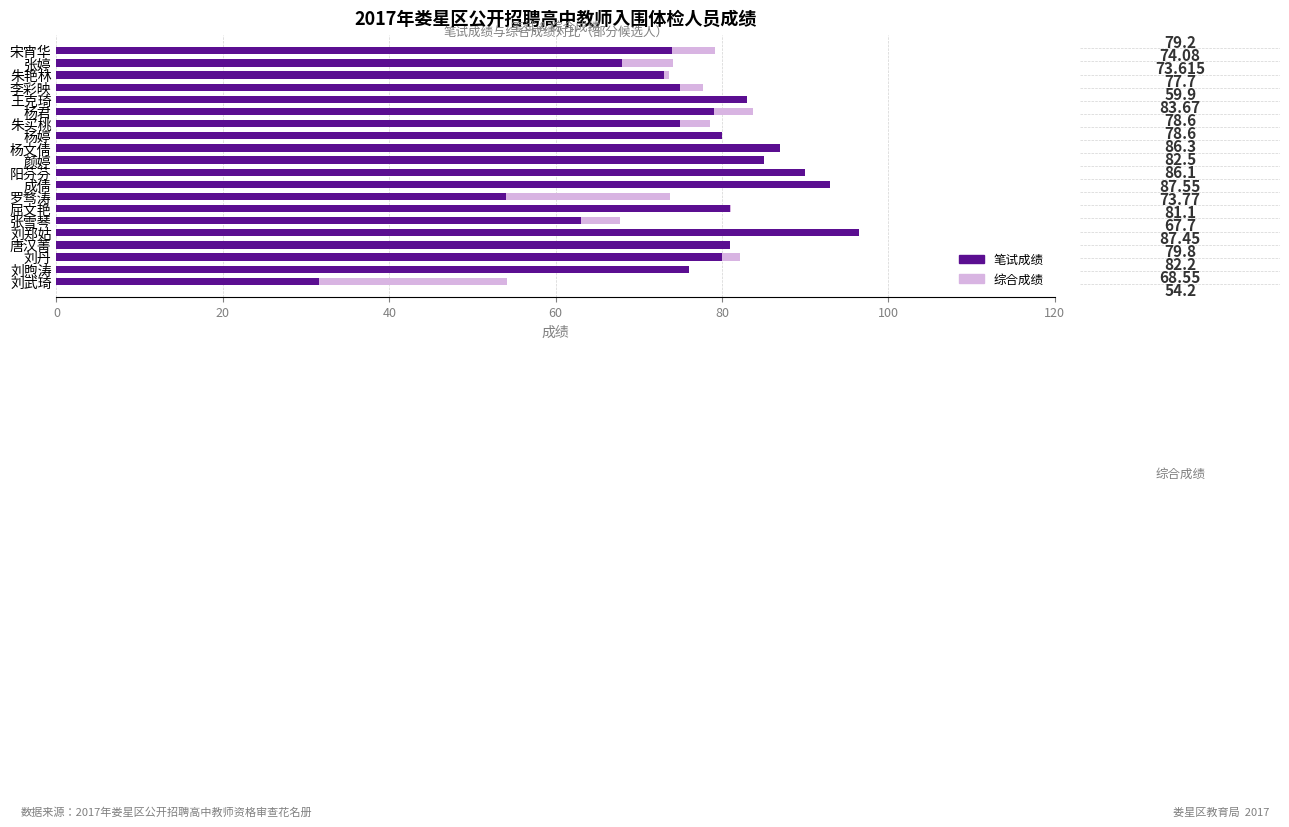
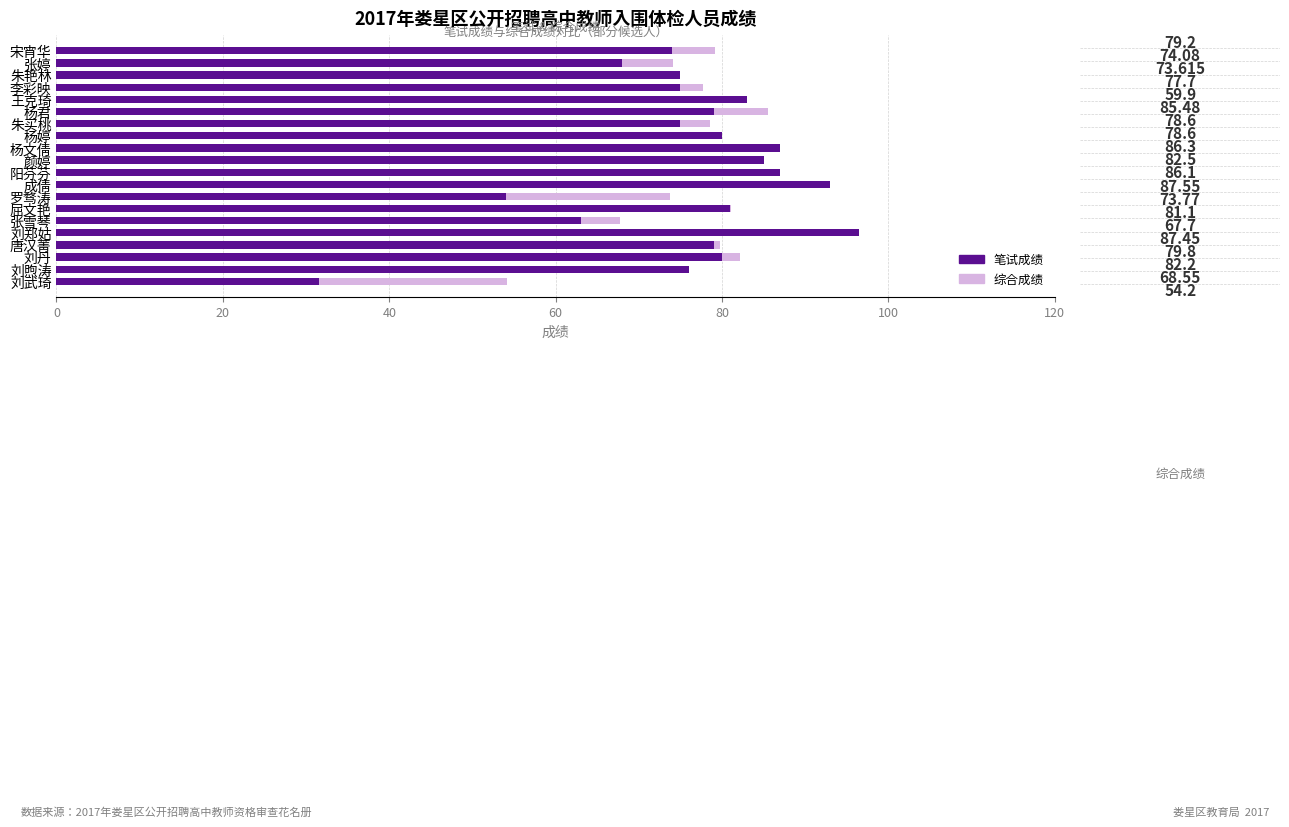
  {
    "综合成绩": {
-     "杨君": 83.67
+     "杨君": 85.48
    },
    "笔试成绩": {
-     "朱艳林": 73,
+     "朱艳林": 75,
      "王克琦": 83,
      "杨婷": 80,
      "杨文倩": 87,
      "颜婷": 85,
-     "阳芬芬": 90,
+     "阳芬芬": 87,
      "成倩": 93,
      "屈文艳": 81,
      "刘郑姑": 97,
-     "唐汉菁": 81,
+     "唐汉菁": 79,
      "刘煦涛": 76
    }
  }
